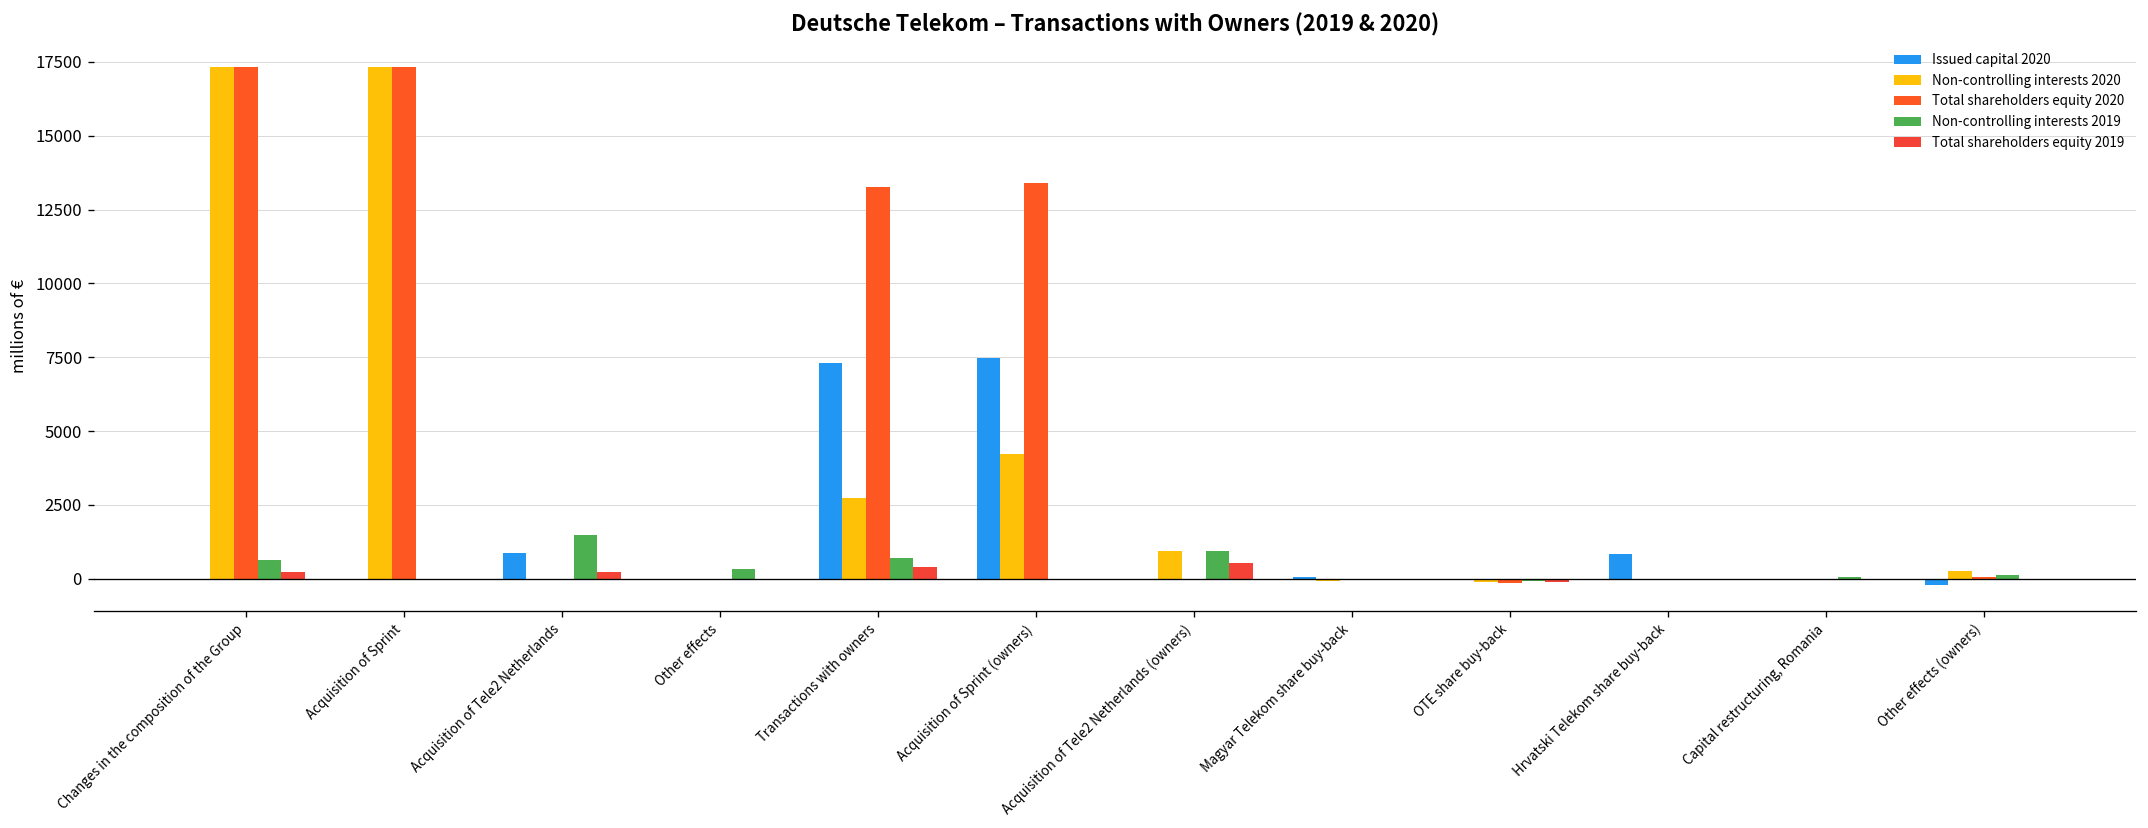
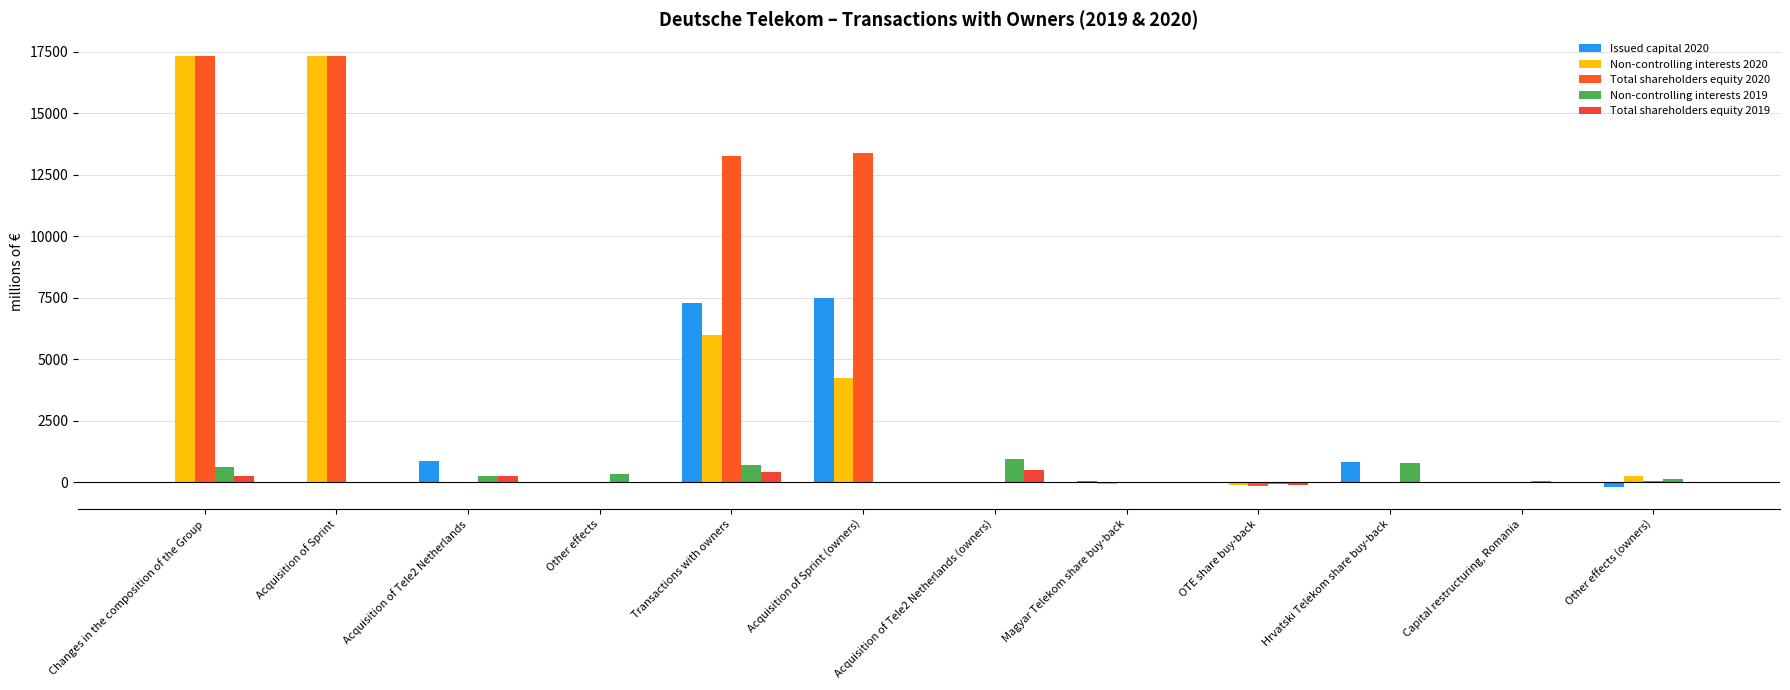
  {
    "Issued capital 2020": {
      "Changes in the composition of the Group": 0,
      "Acquisition of Sprint": 0,
      "Acquisition of Tele2 Netherlands": 900,
      "Other effects": 0,
      "Transactions with owners": 7300,
      "Acquisition of Sprint (owners)": 7500,
      "Acquisition of Tele2 Netherlands (owners)": 0,
      "Hrvatski Telekom share buy-back": 800,
      "Capital restructuring, Romania": 0,
      "Other effects (owners)": -200
    },
    "Non-controlling interests 2020": {
      "Changes in the composition of the Group": 17300,
      "Acquisition of Sprint": 17300,
      "Acquisition of Tele2 Netherlands": 0,
-     "Transactions with owners": 2800,
+     "Transactions with owners": 6000,
      "Acquisition of Sprint (owners)": 4200,
-     "Acquisition of Tele2 Netherlands (owners)": 900,
+     "Acquisition of Tele2 Netherlands (owners)": 0,
      "OTE share buy-back": -100,
      "Capital restructuring, Romania": 0,
      "Other effects (owners)": 300
    },
    "Non-controlling interests 2019": {
      "Changes in the composition of the Group": 600,
      "Acquisition of Sprint": 0,
-     "Acquisition of Tele2 Netherlands": 1500,
+     "Acquisition of Tele2 Netherlands": 200,
      "Other effects": 300,
      "Transactions with owners": 700,
      "Acquisition of Sprint (owners)": 0,
      "Acquisition of Tele2 Netherlands (owners)": 900,
      "Magyar Telekom share buy-back": 0,
-     "Hrvatski Telekom share buy-back": 0,
+     "Hrvatski Telekom share buy-back": 800,
      "Other effects (owners)": 100
    }
  }
